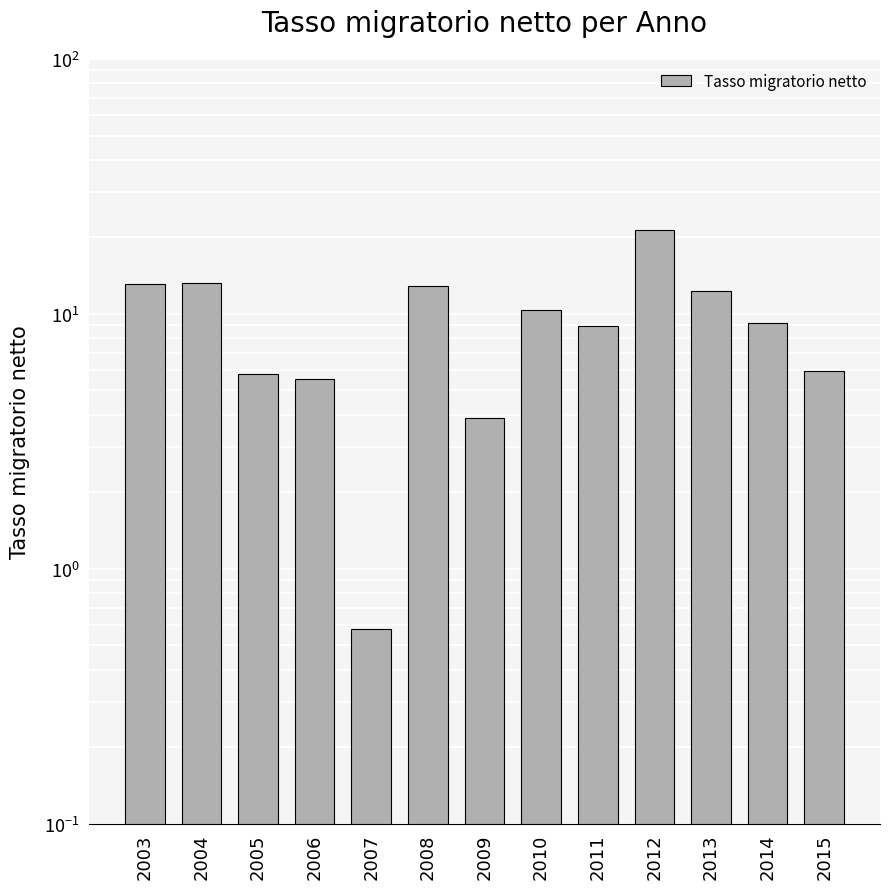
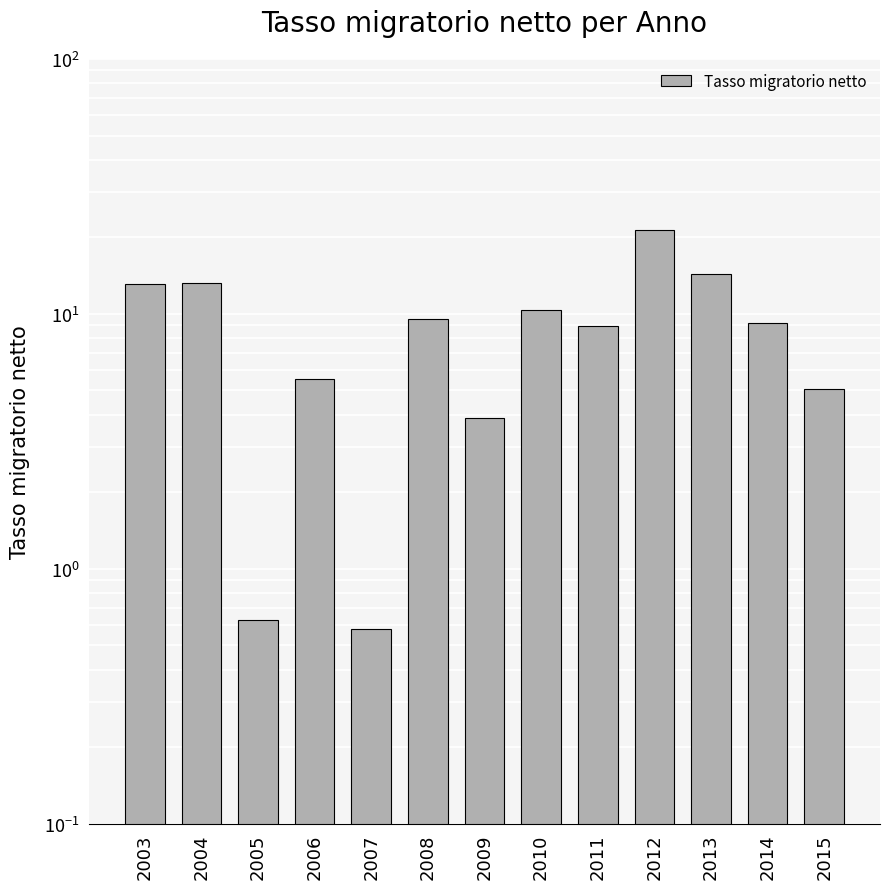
  {
    "2003": 13,
    "2004": 13,
-   "2005": 5.8,
+   "2005": 0.63,
    "2006": 5.5,
    "2007": 0.58,
-   "2008": 13,
+   "2008": 9.5,
    "2009": 3.9,
    "2010": 10.3,
    "2011": 8.9,
    "2012": 21,
-   "2013": 12,
+   "2013": 14,
    "2014": 9.2,
-   "2015": 5.9
+   "2015": 5.1
  }
